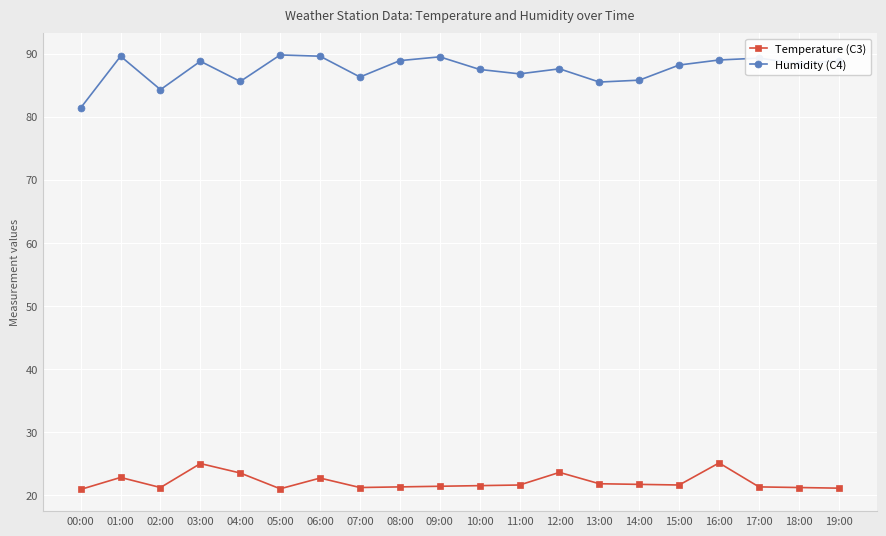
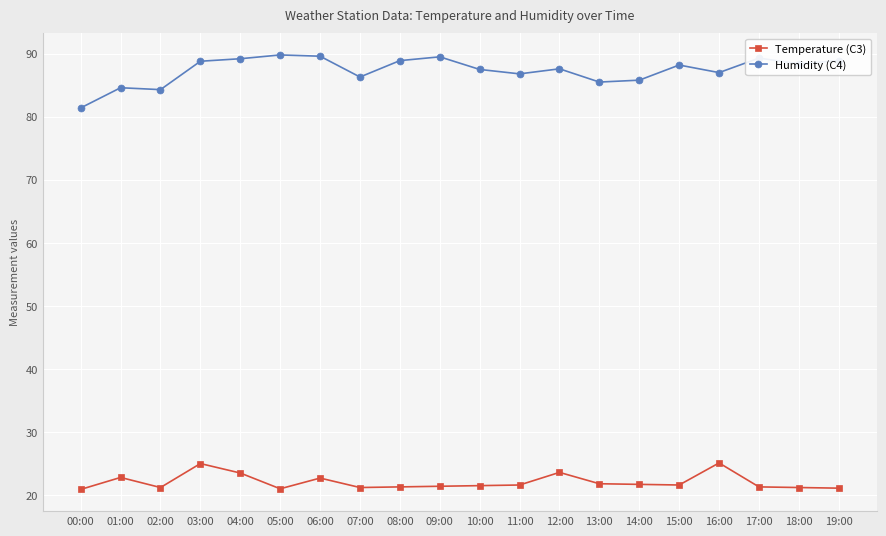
  {
    "Temperature (C3)": {
      "00:00": 21,
      "01:00": 23,
      "02:00": 21,
      "03:00": 25,
      "04:00": 24,
      "05:00": 21,
      "06:00": 23,
      "07:00": 21,
      "08:00": 21,
      "09:00": 21,
      "10:00": 22,
      "11:00": 22,
      "12:00": 24,
      "13:00": 22,
      "14:00": 22,
      "15:00": 22,
      "16:00": 25,
      "17:00": 21,
      "18:00": 21,
      "19:00": 21
    },
    "Humidity (C4)": {
      "00:00": 81,
-     "01:00": 90,
+     "01:00": 85,
      "02:00": 84,
      "03:00": 89,
-     "04:00": 86,
+     "04:00": 89,
      "05:00": 90,
      "06:00": 90,
      "07:00": 86,
      "08:00": 89,
      "09:00": 90,
      "10:00": 88,
      "11:00": 87,
      "12:00": 88,
      "13:00": 86,
      "14:00": 86,
      "15:00": 88,
-     "16:00": 89
+     "16:00": 87
    }
  }
